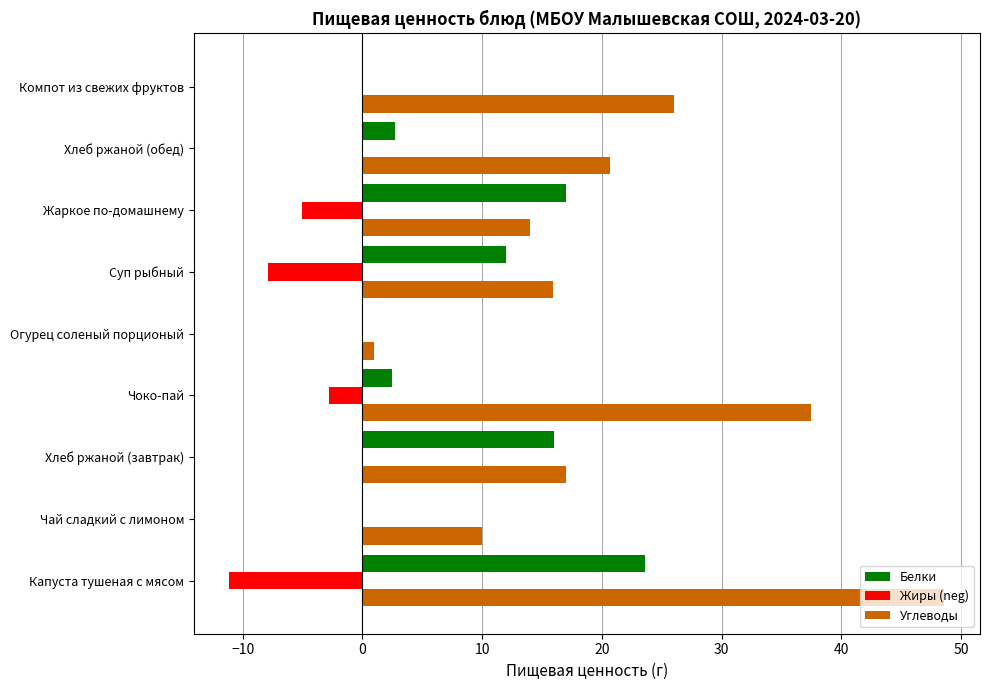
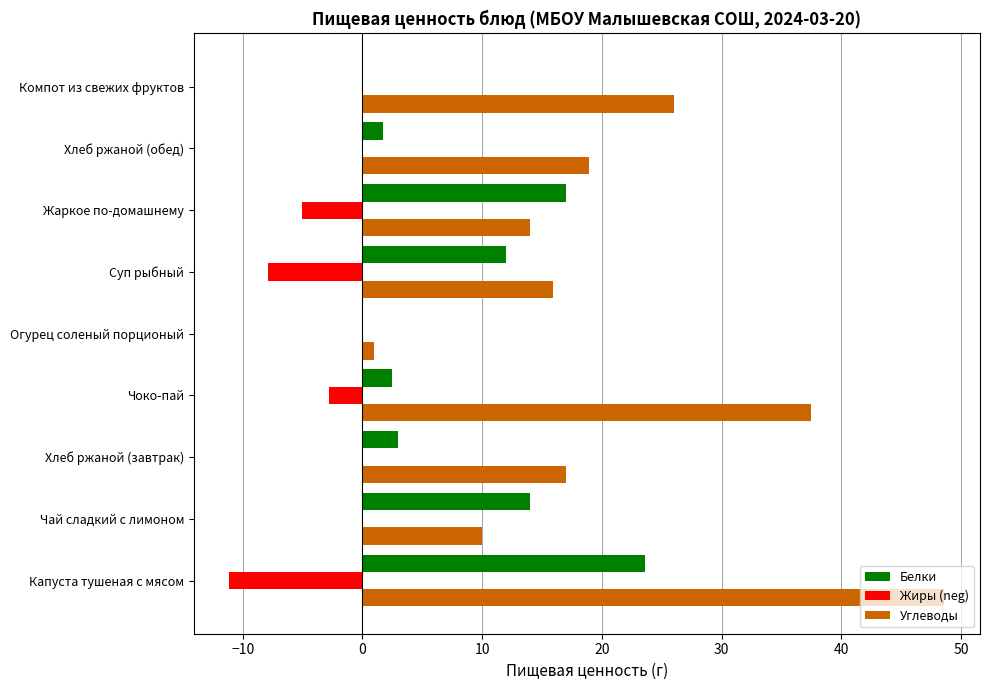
  {
    "Белки": {
      "Компот из свежих фруктов": 0.0,
-     "Хлеб ржаной (обед)": 2.7,
+     "Хлеб ржаной (обед)": 1.7,
      "Жаркое по-домашнему": 17.0,
      "Суп рыбный": 12.0,
      "Огурец соленый порционый": 0.0,
      "Чоко-пай": 2.5,
-     "Хлеб ржаной (завтрак)": 16,
-     "Чай сладкий с лимоном": 0,
+     "Хлеб ржаной (завтрак)": 3,
+     "Чай сладкий с лимоном": 14,
      "Капуста тушеная с мясом": 23.6
    },
    "Жиры (neg)": {
      "Компот из свежих фруктов": 0.0,
      "Хлеб ржаной (обед)": 0.0,
      "Жаркое по-домашнему": -5.0,
      "Суп рыбный": -7.9,
      "Огурец соленый порционый": 0.0,
      "Чоко-пай": -2.8,
      "Хлеб ржаной (завтрак)": 0.0,
      "Чай сладкий с лимоном": 0.0,
      "Капуста тушеная с мясом": -11.1
    },
    "Углеводы": {
      "Компот из свежих фруктов": 26.0,
-     "Хлеб ржаной (обед)": 20.7,
+     "Хлеб ржаной (обед)": 18.9,
      "Жаркое по-домашнему": 14.0,
      "Суп рыбный": 15.9,
      "Огурец соленый порционый": 1.0,
      "Чоко-пай": 37.5,
      "Хлеб ржаной (завтрак)": 17.0,
      "Чай сладкий с лимоном": 10.0
    }
  }
